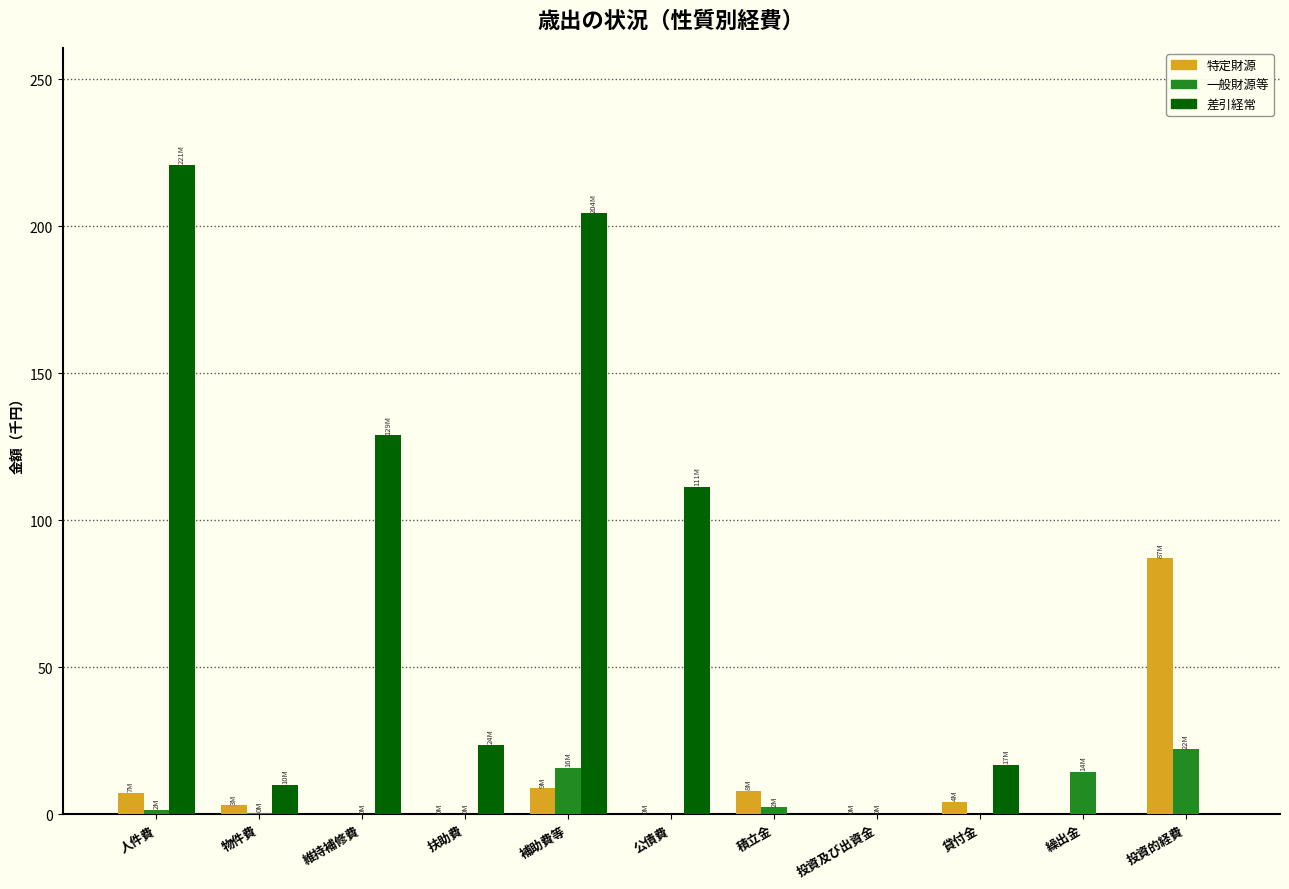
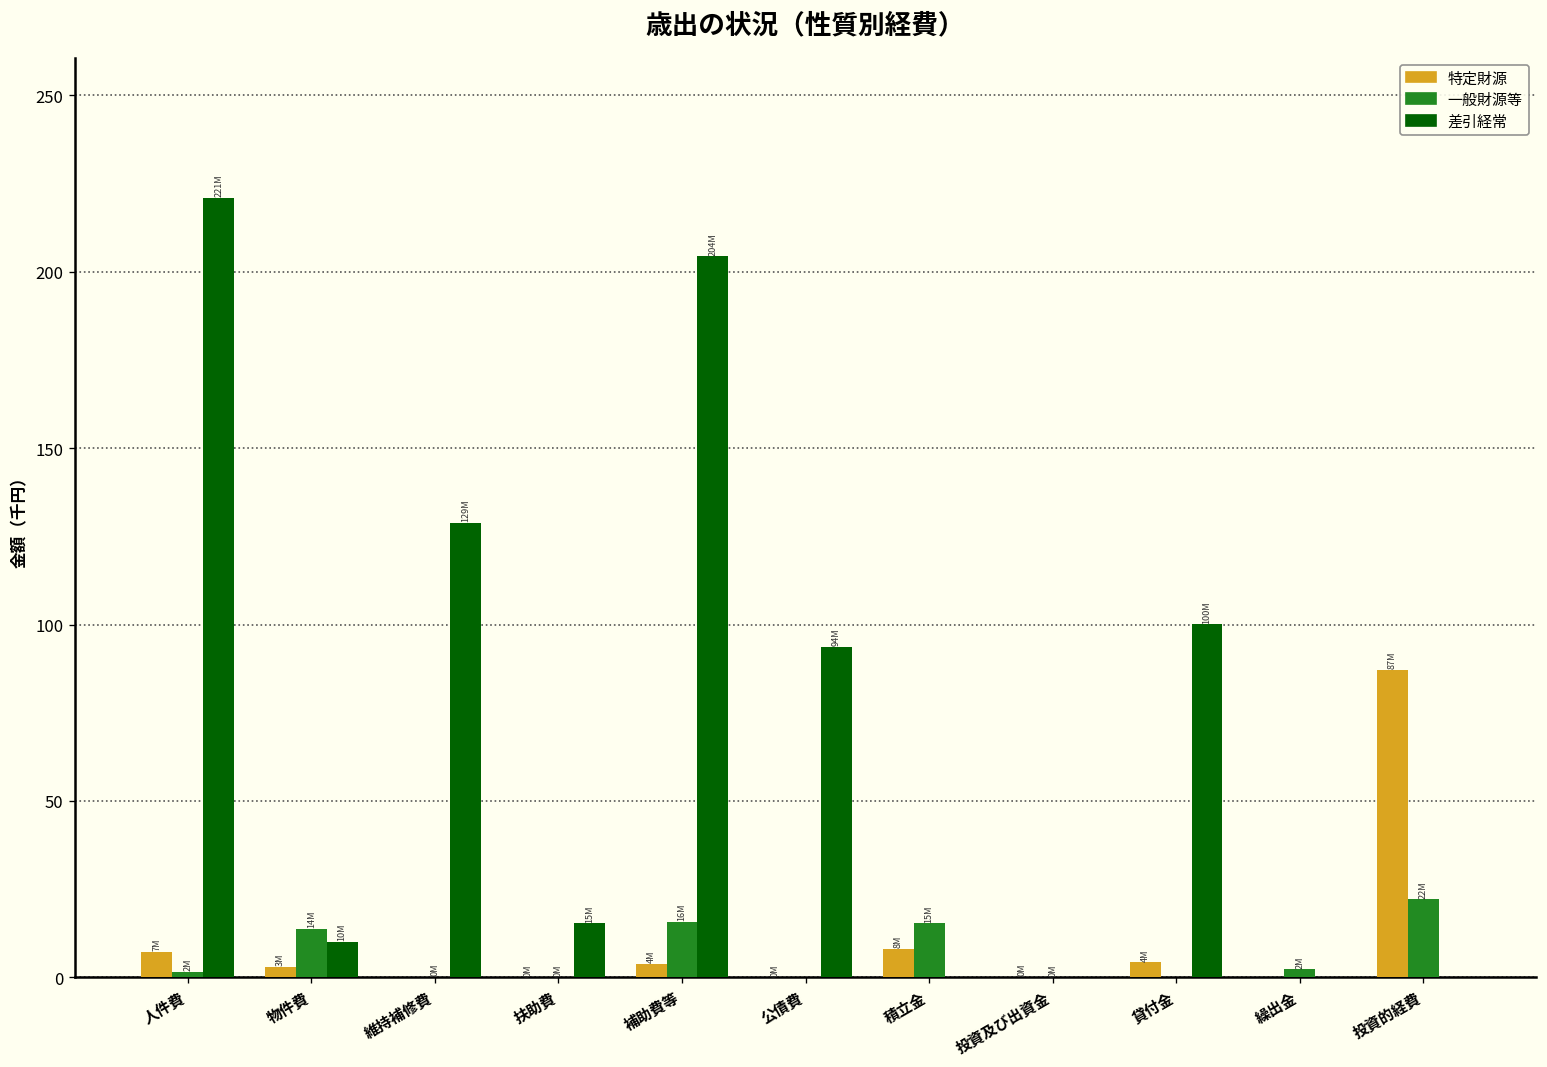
  {
    "特定財源": {
      "人件費": "7M",
      "物件費": "3M",
      "扶助費": "0M",
-     "補助費等": "9M",
+     "補助費等": "4M",
      "公債費": "0M",
      "積立金": "8M",
      "投資及び出資金": "0M",
      "貸付金": "4M",
      "投資的経費": "87M"
    },
    "一般財源等": {
      "人件費": "2M",
-     "物件費": "0M",
+     "物件費": "14M",
      "維持補修費": "0M",
      "扶助費": "0M",
      "補助費等": "16M",
-     "積立金": "2M",
+     "積立金": "15M",
      "投資及び出資金": "0M",
-     "繰出金": "14M",
+     "繰出金": "2M",
      "投資的経費": "22M"
    },
    "差引経常": {
      "人件費": "221M",
      "物件費": "10M",
      "維持補修費": "129M",
-     "扶助費": "24M",
+     "扶助費": "15M",
      "補助費等": "204M",
-     "公債費": "111M",
-     "貸付金": "17M"
+     "公債費": "94M",
+     "貸付金": "100M"
    }
  }
